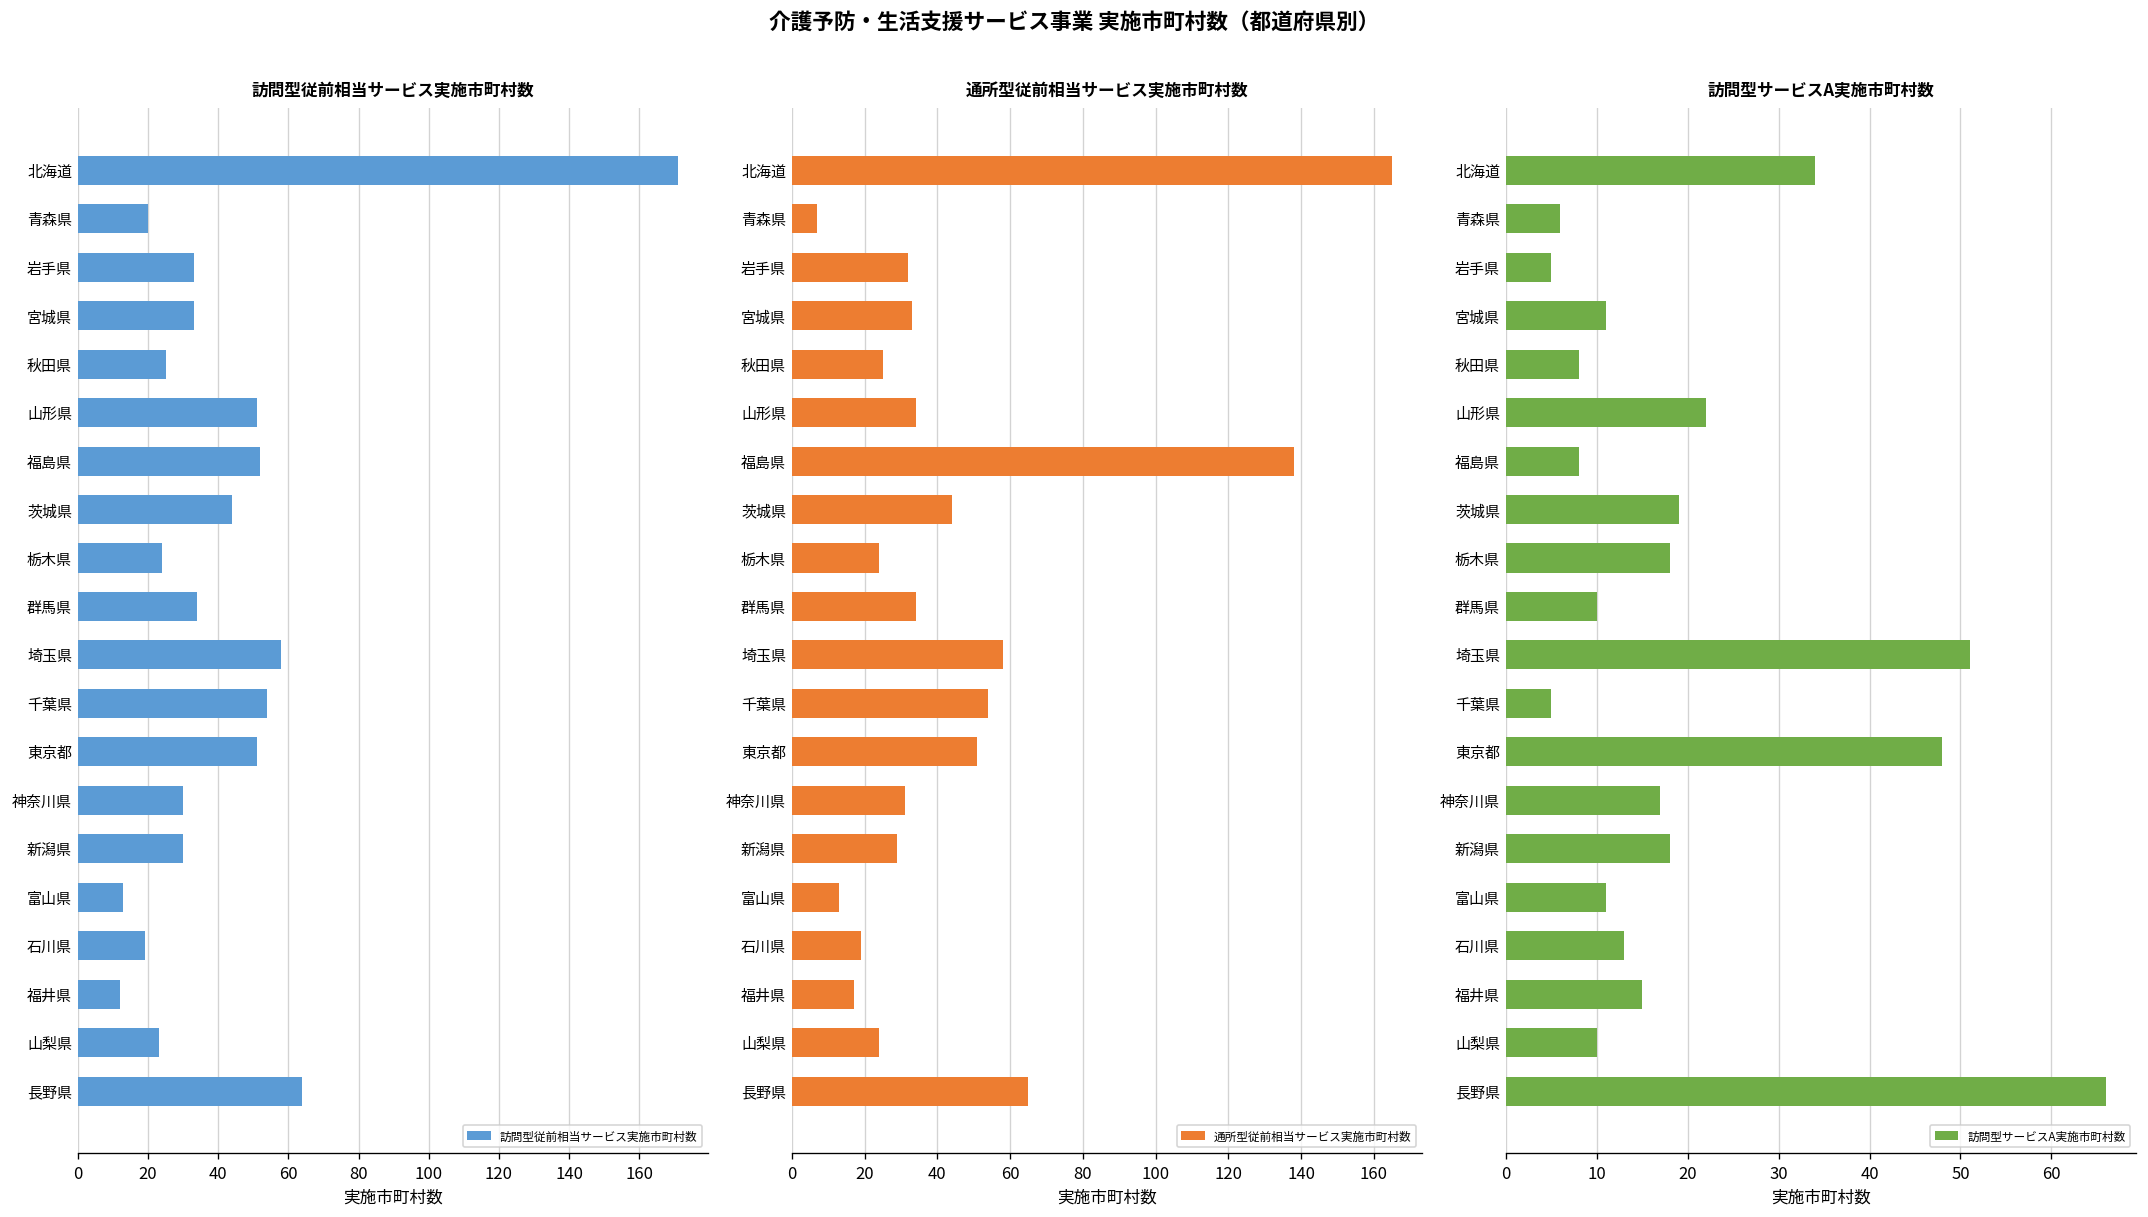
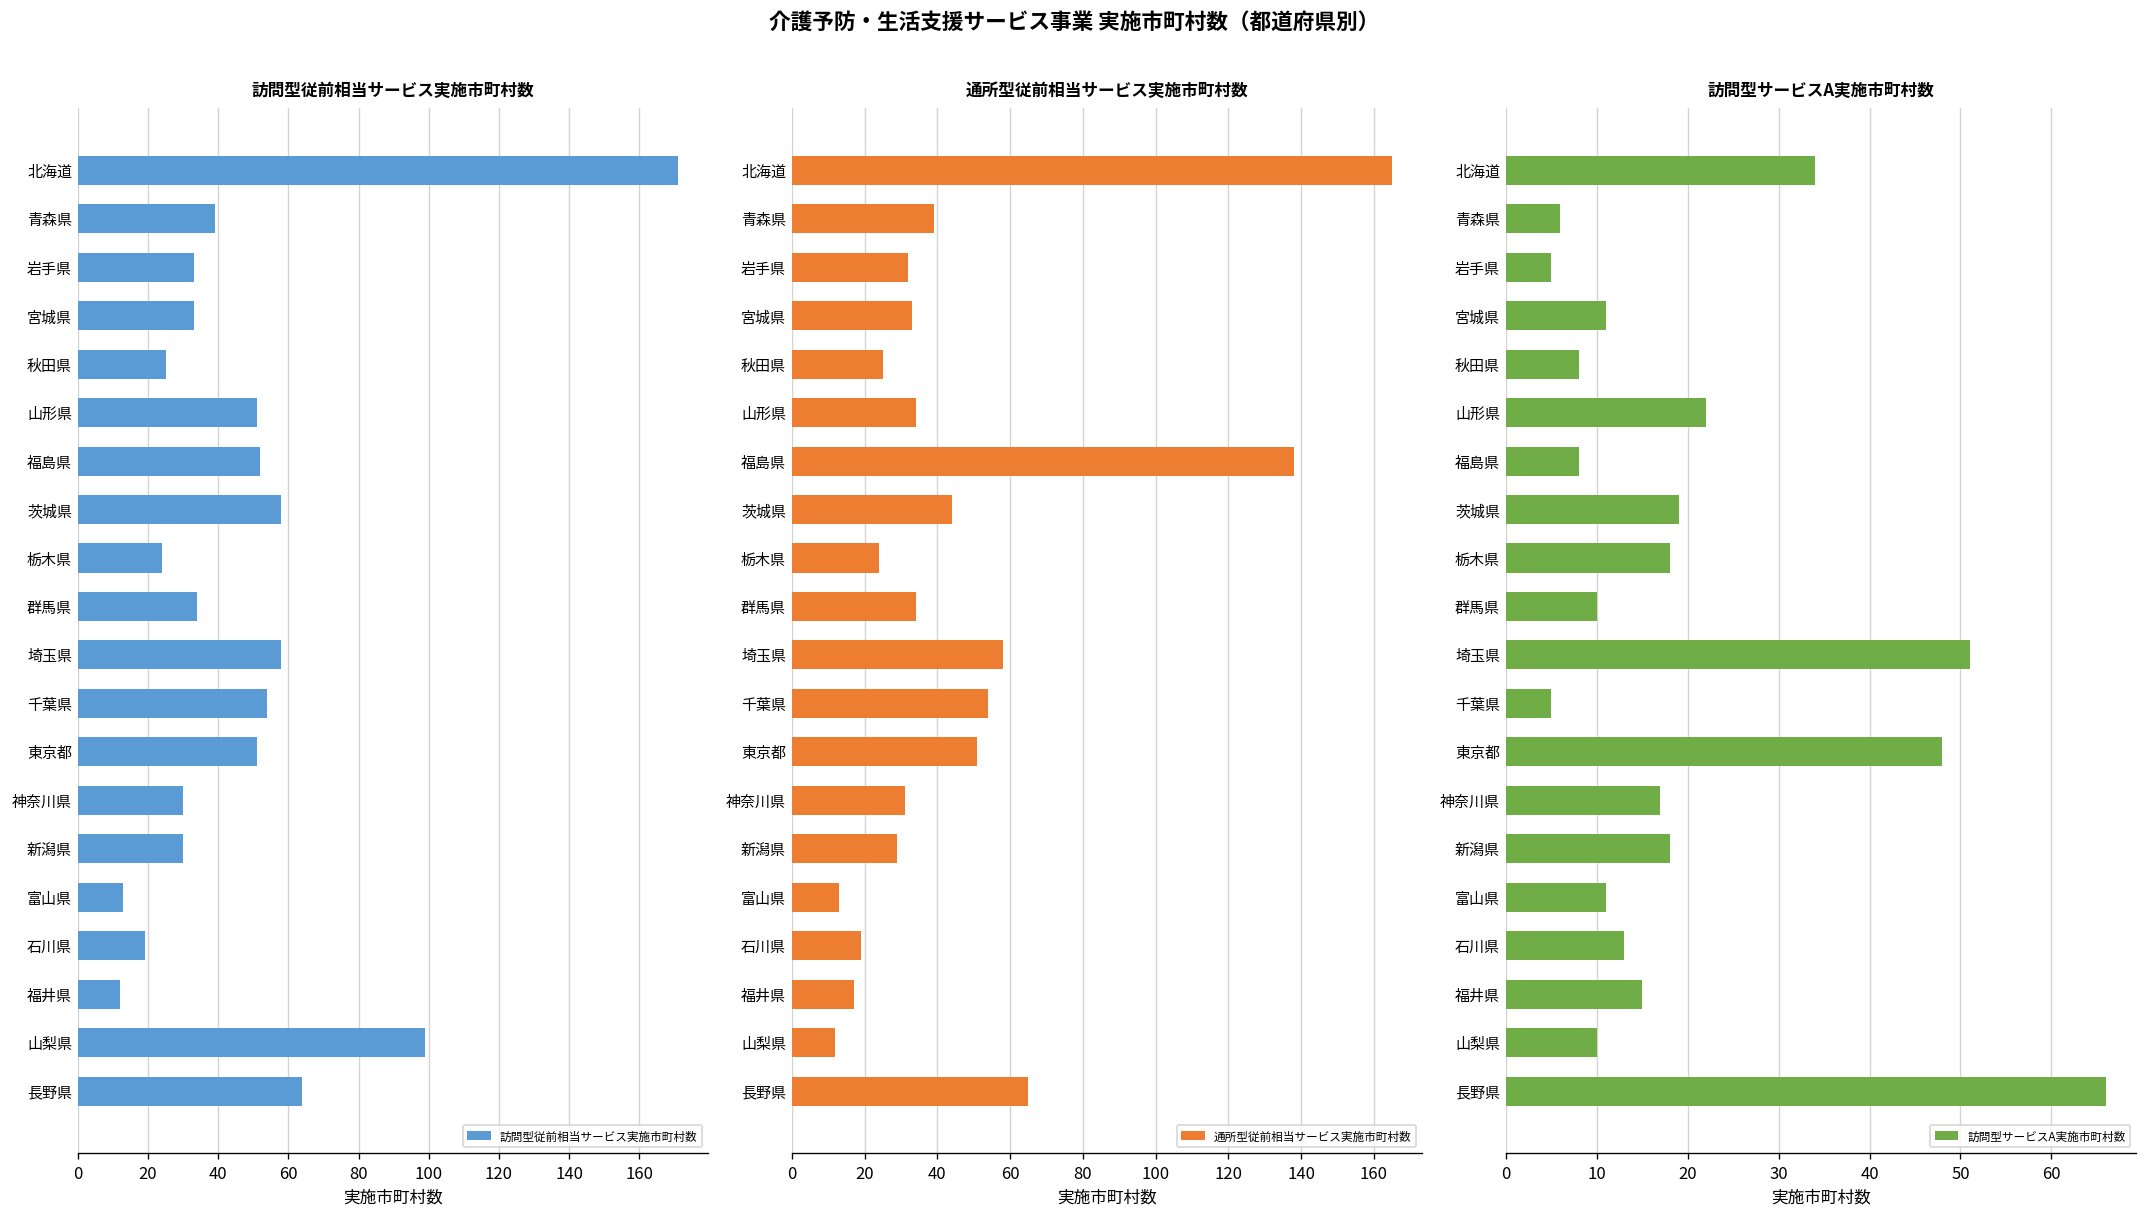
  {
    "訪問型従前相当サービス実施市町村数": {
      "北海道": 171,
-     "青森県": 20,
+     "青森県": 39,
      "岩手県": 33,
      "宮城県": 33,
      "秋田県": 25,
      "山形県": 51,
      "福島県": 52,
-     "茨城県": 44,
+     "茨城県": 58,
      "栃木県": 24,
      "群馬県": 34,
      "埼玉県": 58,
      "千葉県": 54,
      "東京都": 51,
      "神奈川県": 30,
      "新潟県": 30,
      "富山県": 13,
      "石川県": 19,
      "福井県": 12,
-     "山梨県": 23,
+     "山梨県": 99,
      "長野県": 64
    },
    "通所型従前相当サービス実施市町村数": {
      "北海道": 165,
-     "青森県": 7,
+     "青森県": 39,
      "岩手県": 32,
      "宮城県": 33,
      "秋田県": 25,
      "山形県": 34,
      "福島県": 138,
      "茨城県": 44,
      "栃木県": 24,
      "群馬県": 34,
      "埼玉県": 58,
      "千葉県": 54,
      "東京都": 51,
      "神奈川県": 31,
      "新潟県": 29,
      "富山県": 13,
      "石川県": 19,
      "福井県": 17,
-     "山梨県": 24,
+     "山梨県": 12,
      "長野県": 65
    },
    "訪問型サービスA実施市町村数": {
      "北海道": 34,
      "青森県": 6,
      "岩手県": 5,
      "宮城県": 11,
      "秋田県": 8,
      "山形県": 22,
      "福島県": 8,
      "茨城県": 19,
      "栃木県": 18,
      "群馬県": 10,
      "埼玉県": 51,
      "千葉県": 5,
      "東京都": 48,
      "神奈川県": 17,
      "新潟県": 18,
      "富山県": 11,
      "石川県": 13,
      "福井県": 15,
      "山梨県": 10,
      "長野県": 66
    }
  }
